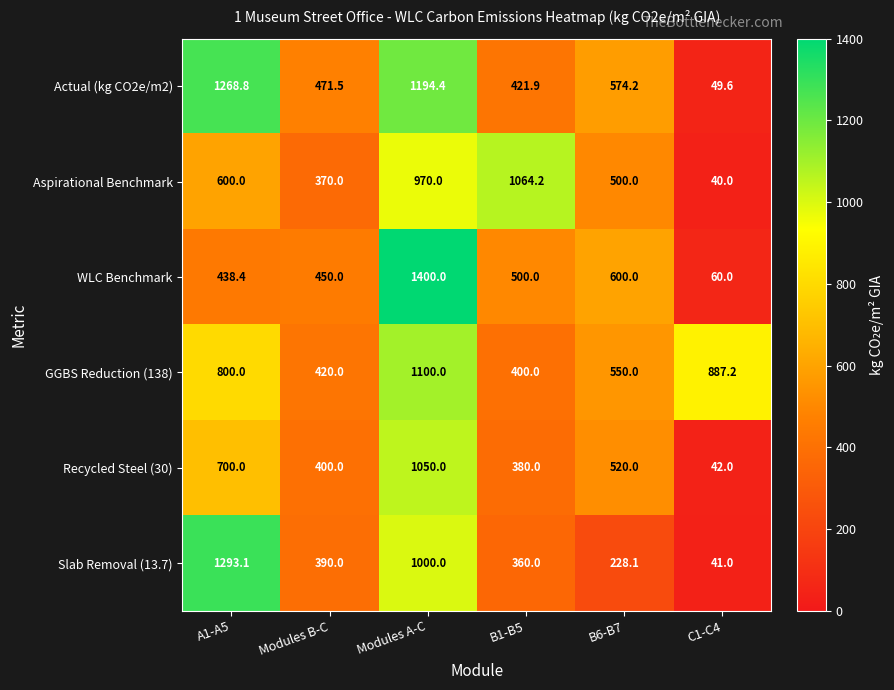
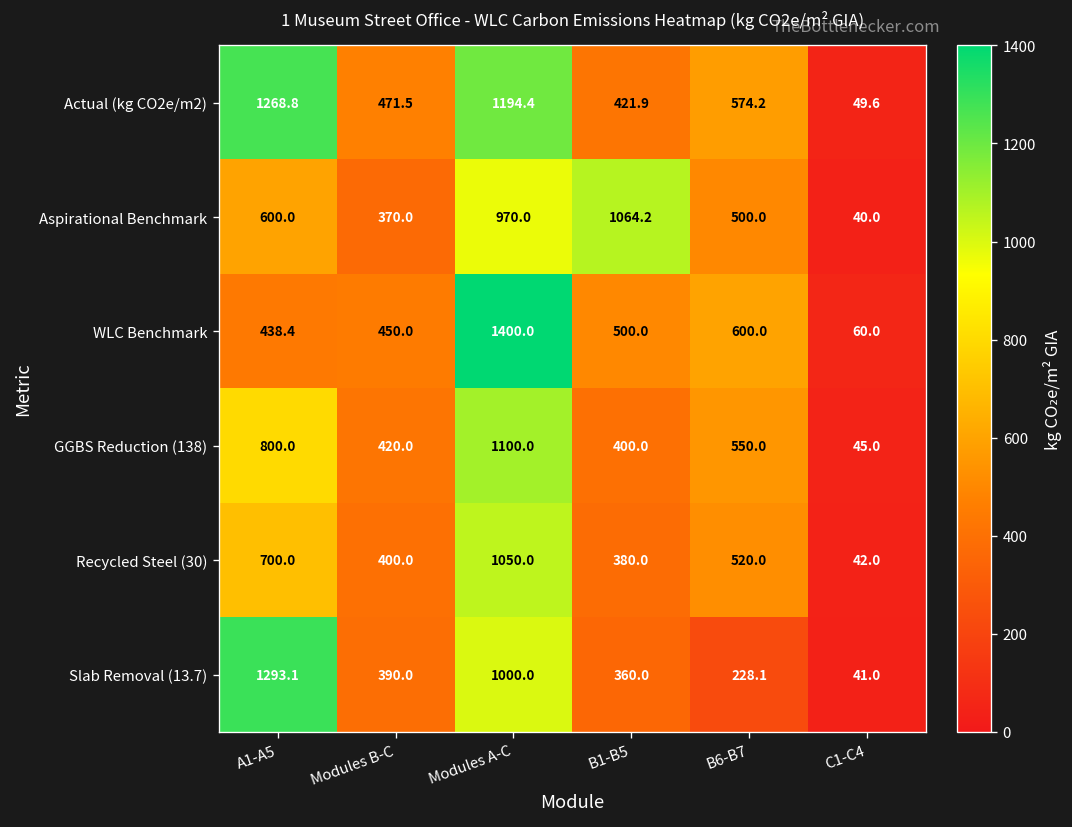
  {
    "Actual (kg CO2e/m2)": {
      "A1-A5": 1268.8,
      "Modules B-C": 471.5,
      "Modules A-C": 1194.4,
      "B1-B5": 421.9,
      "B6-B7": 574.2,
      "C1-C4": 49.6
    },
    "Aspirational Benchmark": {
      "A1-A5": 600.0,
      "Modules B-C": 370.0,
      "Modules A-C": 970.0,
      "B1-B5": 1064.2,
      "B6-B7": 500.0,
      "C1-C4": 40.0
    },
    "WLC Benchmark": {
      "A1-A5": 438.4,
      "Modules B-C": 450.0,
      "Modules A-C": 1400.0,
      "B1-B5": 500.0,
      "B6-B7": 600.0,
      "C1-C4": 60.0
    },
    "GGBS Reduction (138)": {
      "A1-A5": 800.0,
      "Modules B-C": 420.0,
      "Modules A-C": 1100.0,
      "B1-B5": 400.0,
      "B6-B7": 550.0,
-     "C1-C4": 887.2
+     "C1-C4": 45.0
    },
    "Recycled Steel (30)": {
      "A1-A5": 700.0,
      "Modules B-C": 400.0,
      "Modules A-C": 1050.0,
      "B1-B5": 380.0,
      "B6-B7": 520.0,
      "C1-C4": 42.0
    },
    "Slab Removal (13.7)": {
      "A1-A5": 1293.1,
      "Modules B-C": 390.0,
      "Modules A-C": 1000.0,
      "B1-B5": 360.0,
      "B6-B7": 228.1,
      "C1-C4": 41.0
    }
  }
